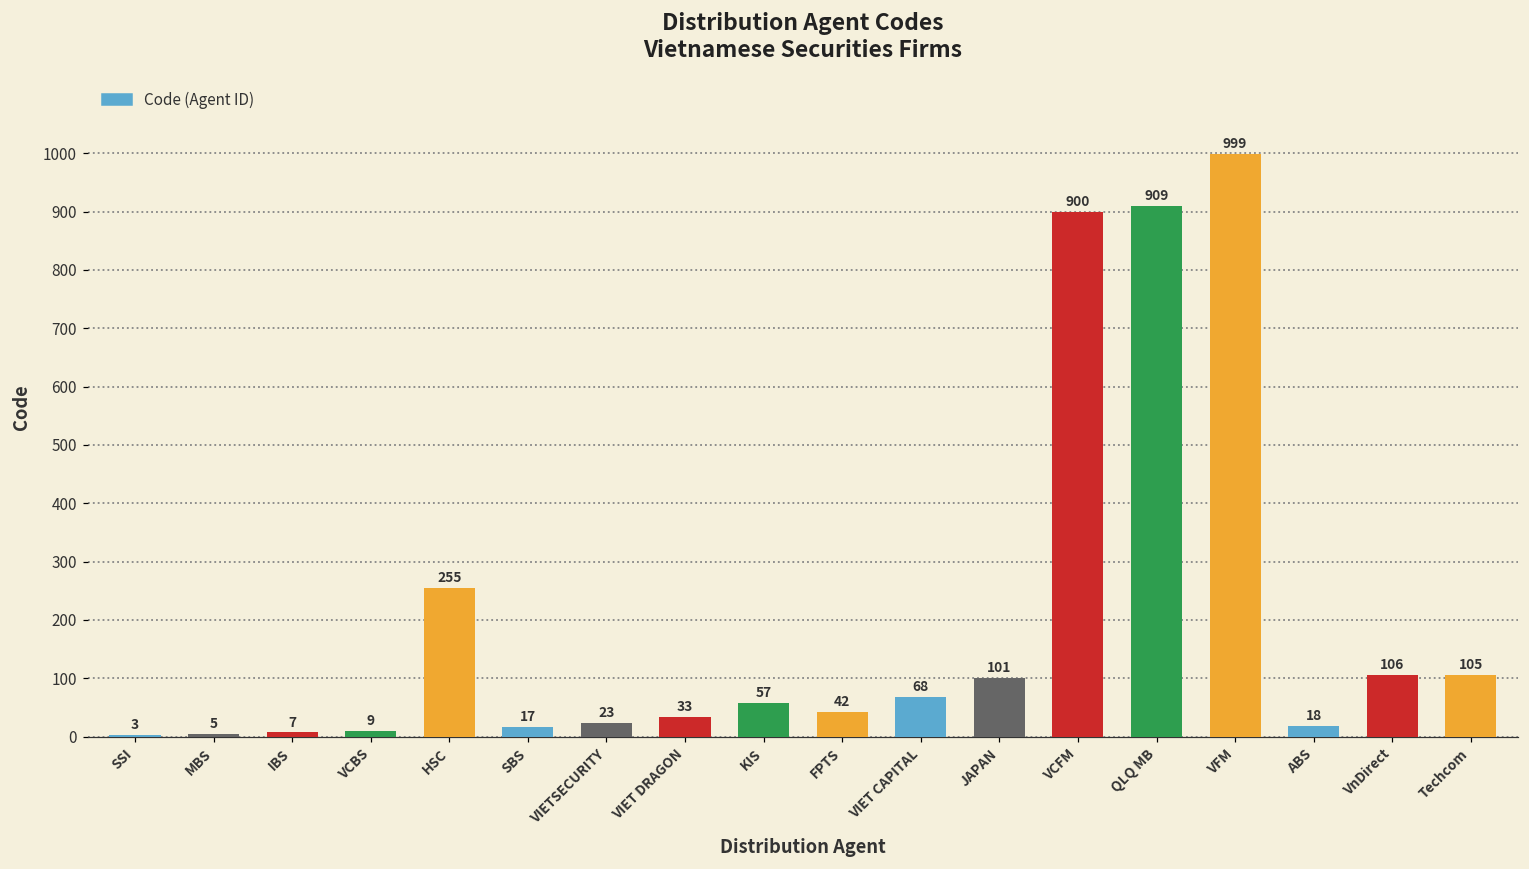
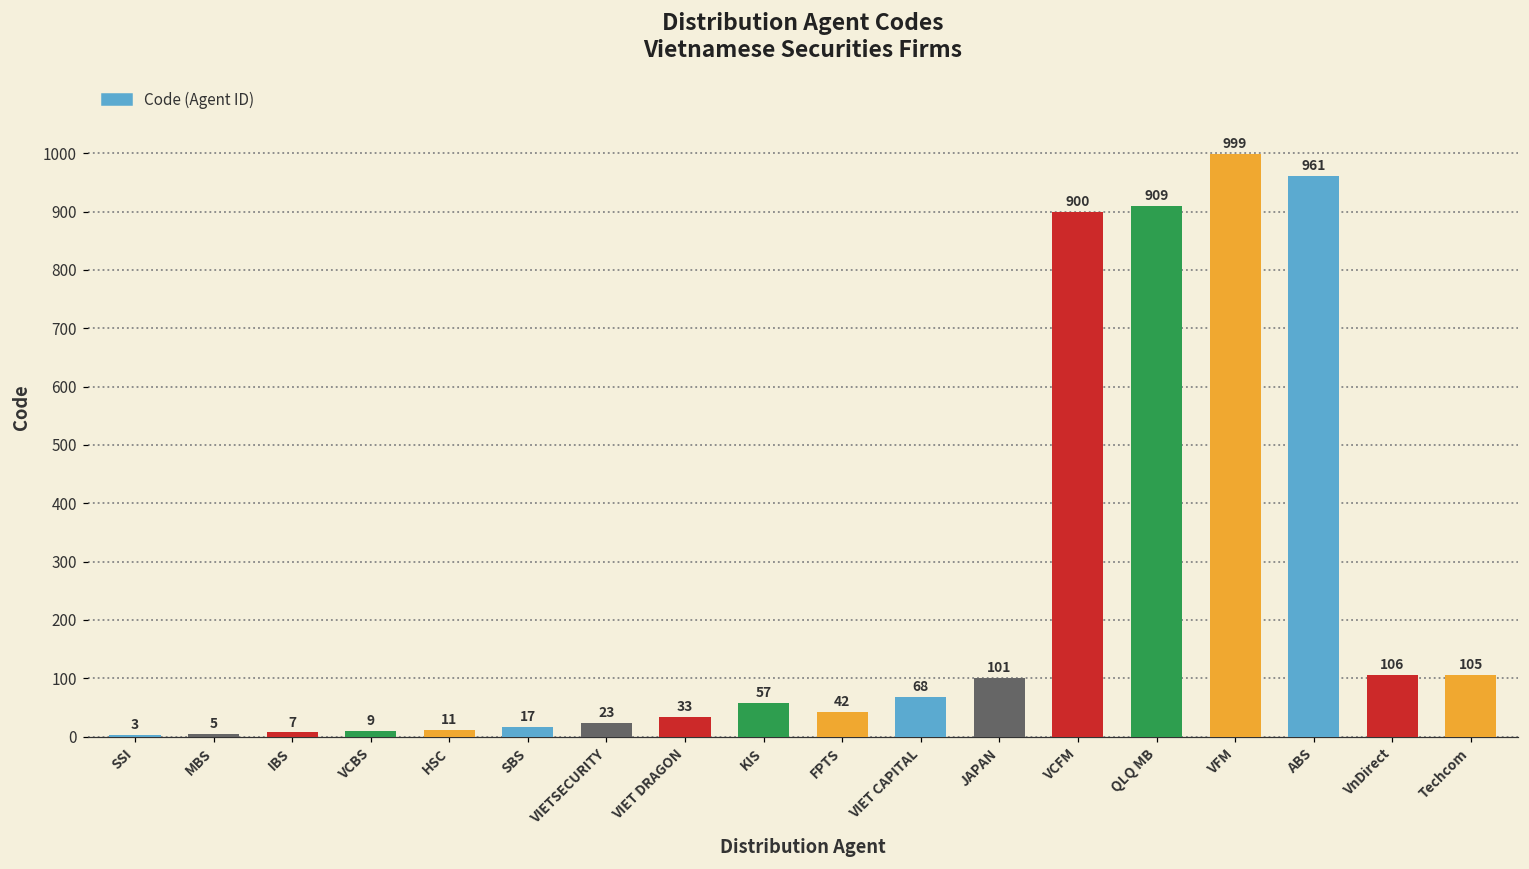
  {
    "SSI": 3,
    "MBS": 5,
    "IBS": 7,
    "VCBS": 9,
-   "HSC": 255,
+   "HSC": 11,
    "SBS": 17,
    "VIETSECURITY": 23,
    "VIET DRAGON": 33,
    "KIS": 57,
    "FPTS": 42,
    "VIET CAPITAL": 68,
    "JAPAN": 101,
    "VCFM": 900,
    "QLQ MB": 909,
    "VFM": 999,
-   "ABS": 18,
+   "ABS": 961,
    "VnDirect": 106,
    "Techcom": 105
  }
